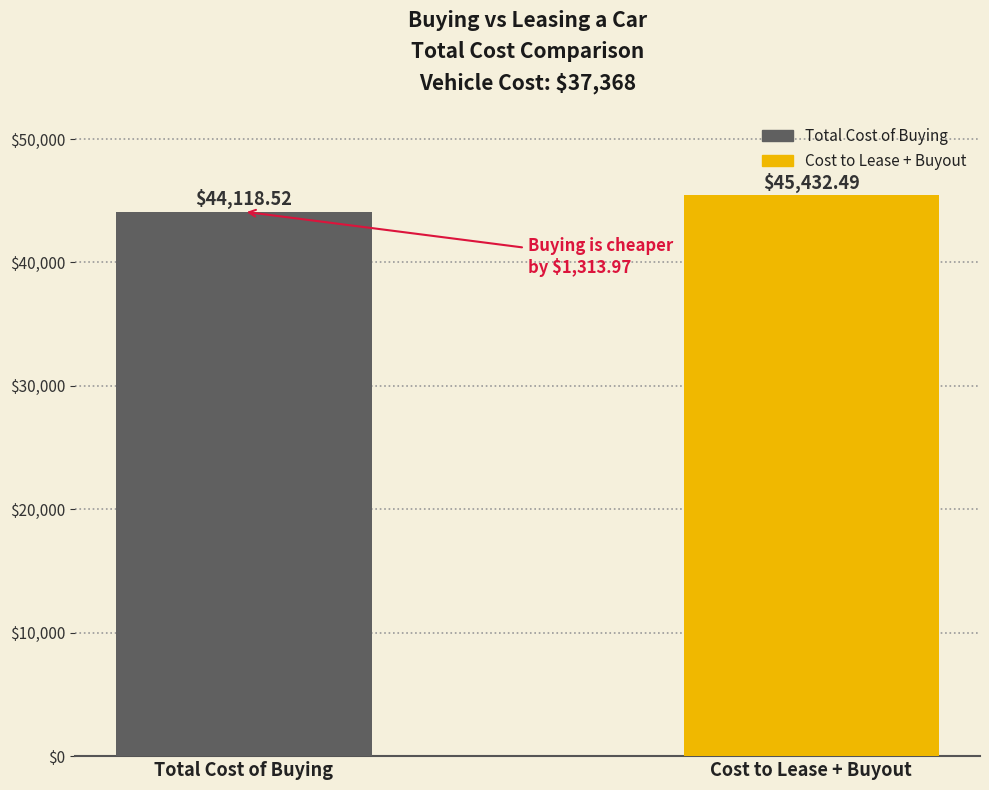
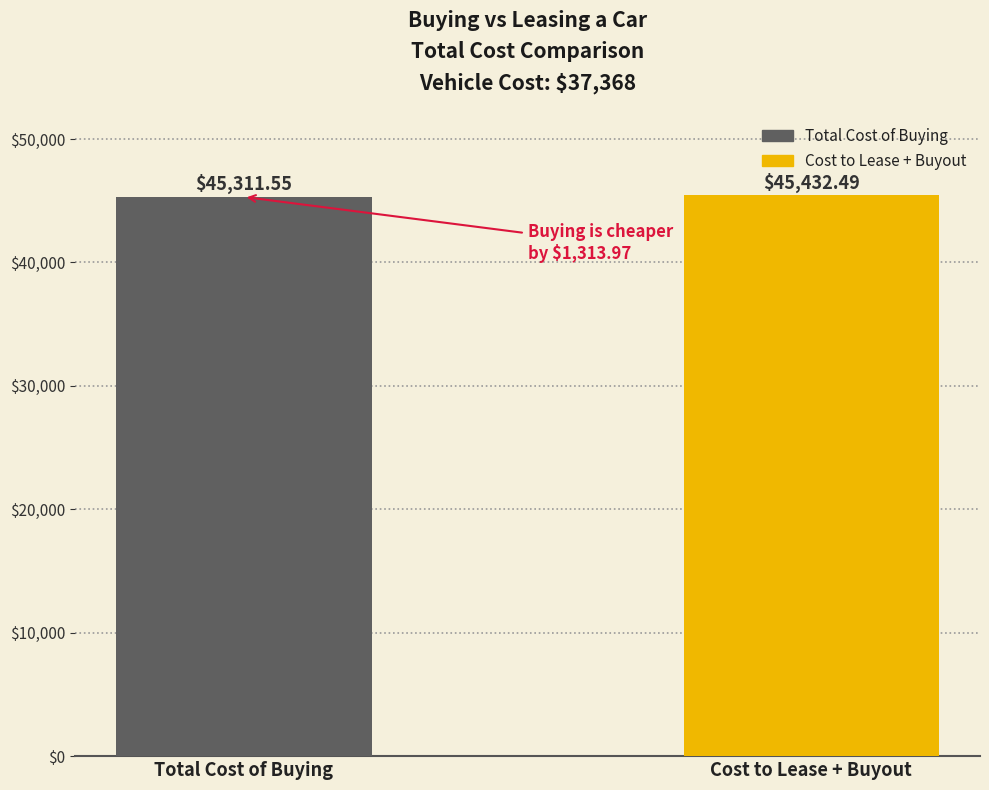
  {
-   "Total Cost of Buying": "$44,118.52",
+   "Total Cost of Buying": "$45,311.55",
    "Cost to Lease + Buyout": "$45,432.49"
  }
